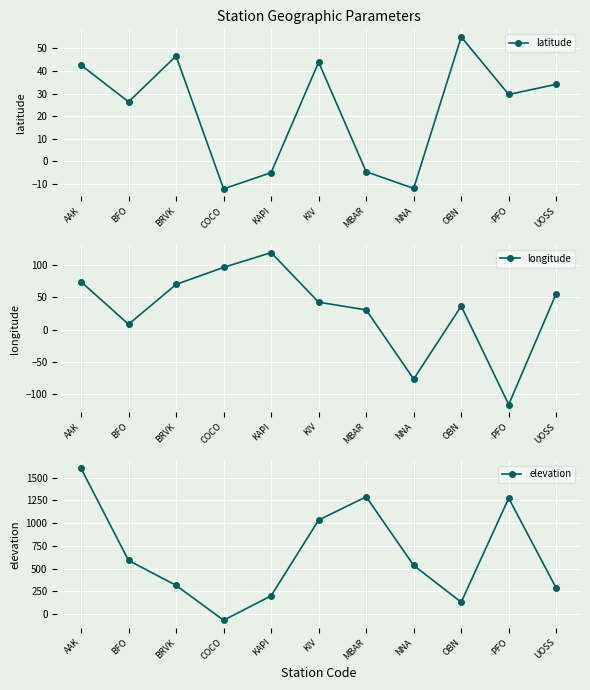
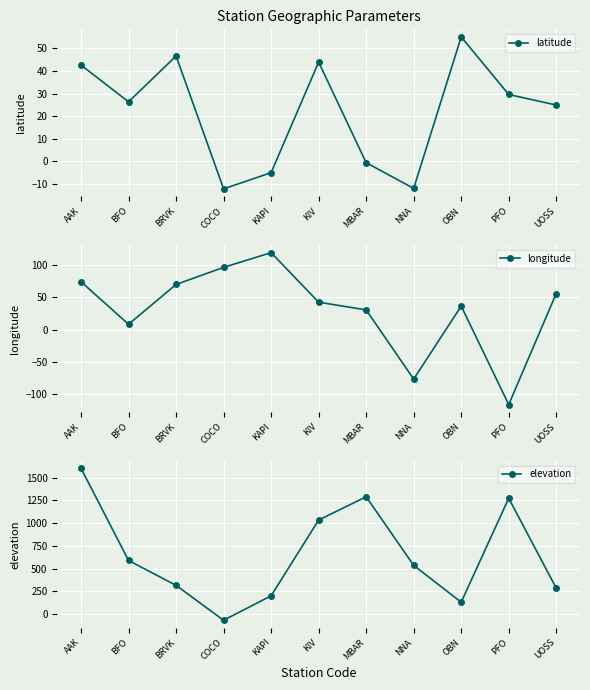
  {
    "Station Geographic Parameters": {
      "AAK": 43,
      "BFO": 26,
      "BRVK": 47,
      "COCO": -12,
      "KAPI": -5,
      "KIV": 44,
-     "MBAR": -5,
+     "MBAR": -1,
      "NNA": -12,
      "OBN": 55,
      "PFO": 30,
-     "UOSS": 34
+     "UOSS": 25
    }
  }
